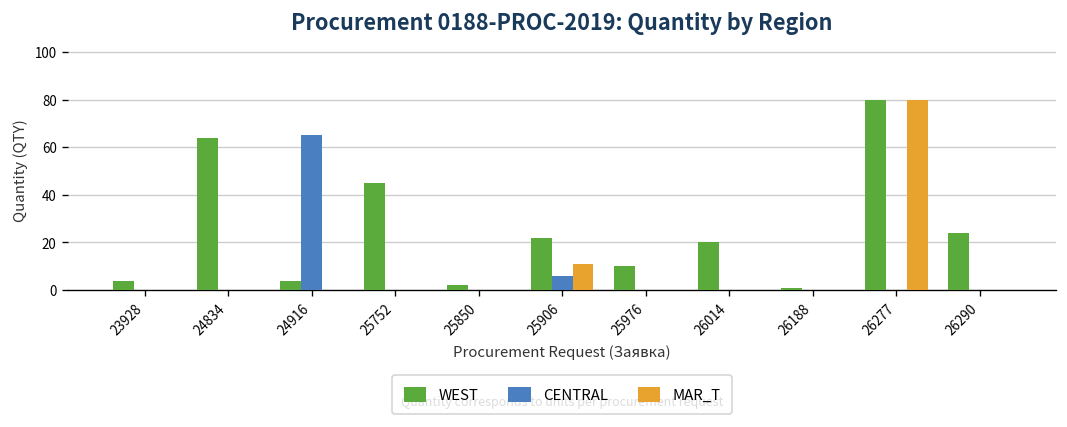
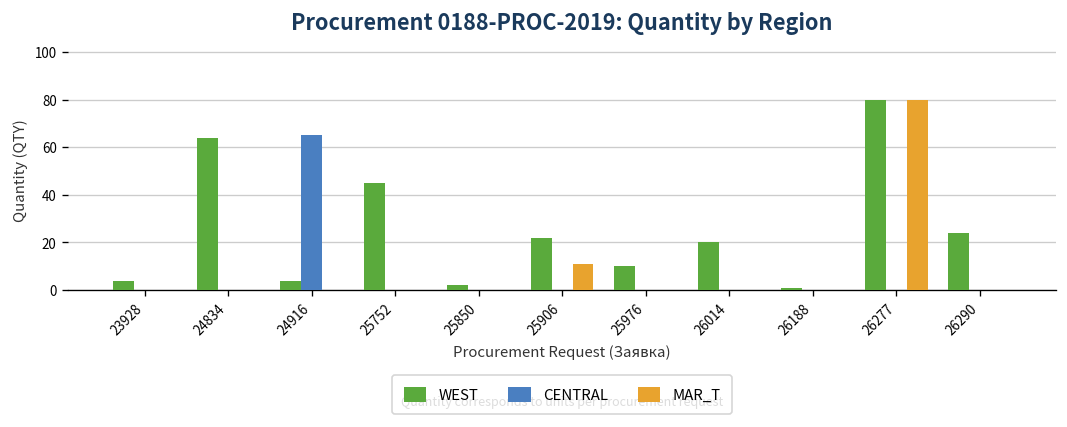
  {
    "WEST": {
      "23928": 4,
      "24834": 64,
      "24916": 4,
      "25752": 45,
      "25850": 2,
      "25906": 22,
      "25976": 10,
      "26014": 20,
      "26277": 80,
      "26290": 24
    },
    "CENTRAL": {
      "23928": 0,
      "24834": 0,
      "24916": 65,
      "25752": 0,
      "25850": 0,
-     "25906": 6,
+     "25906": 0,
      "25976": 0,
      "26014": 0,
      "26188": 0,
      "26277": 0,
      "26290": 0
    },
    "MAR_T": {
      "23928": 0,
      "24834": 0,
      "24916": 0,
      "25752": 0,
      "25850": 0,
      "25906": 11,
      "25976": 0,
      "26014": 0,
      "26188": 0,
      "26277": 80,
      "26290": 0
    }
  }
